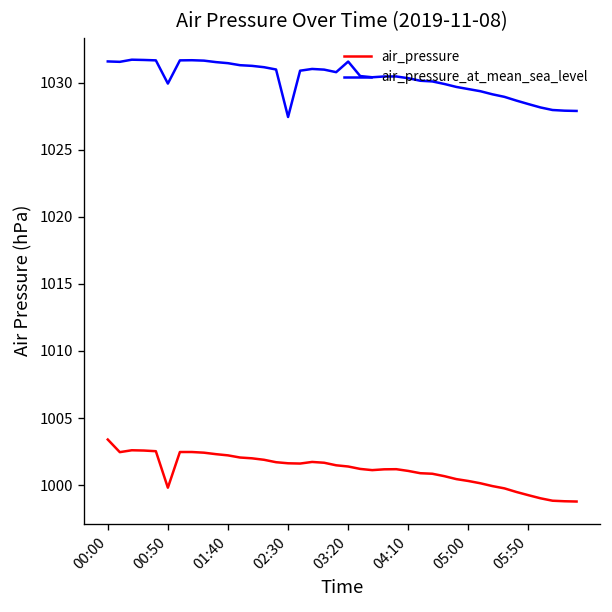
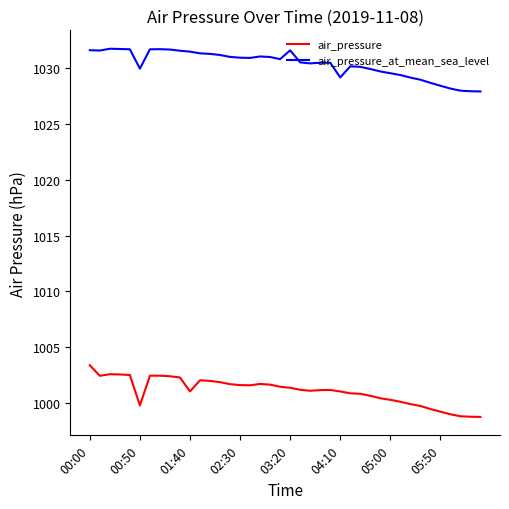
  {
    "air_pressure": {
      "00:00": 1003.4,
      "00:50": 999.8,
-     "01:40": 1002.2,
+     "01:40": 1001.1,
      "02:30": 1001.6,
      "03:20": 1001.4,
      "04:10": 1001.1,
      "05:00": 1000.3,
      "05:50": 999.3
    },
    "air_pressure_at_mean_sea_level": {
      "00:00": 1031.6,
      "00:50": 1029.9,
      "01:40": 1031.5,
-     "02:30": 1027.4,
+     "02:30": 1030.9,
      "03:20": 1031.6,
-     "04:10": 1030.3,
+     "04:10": 1029.1,
      "05:00": 1029.5,
      "05:50": 1028.4
    }
  }
